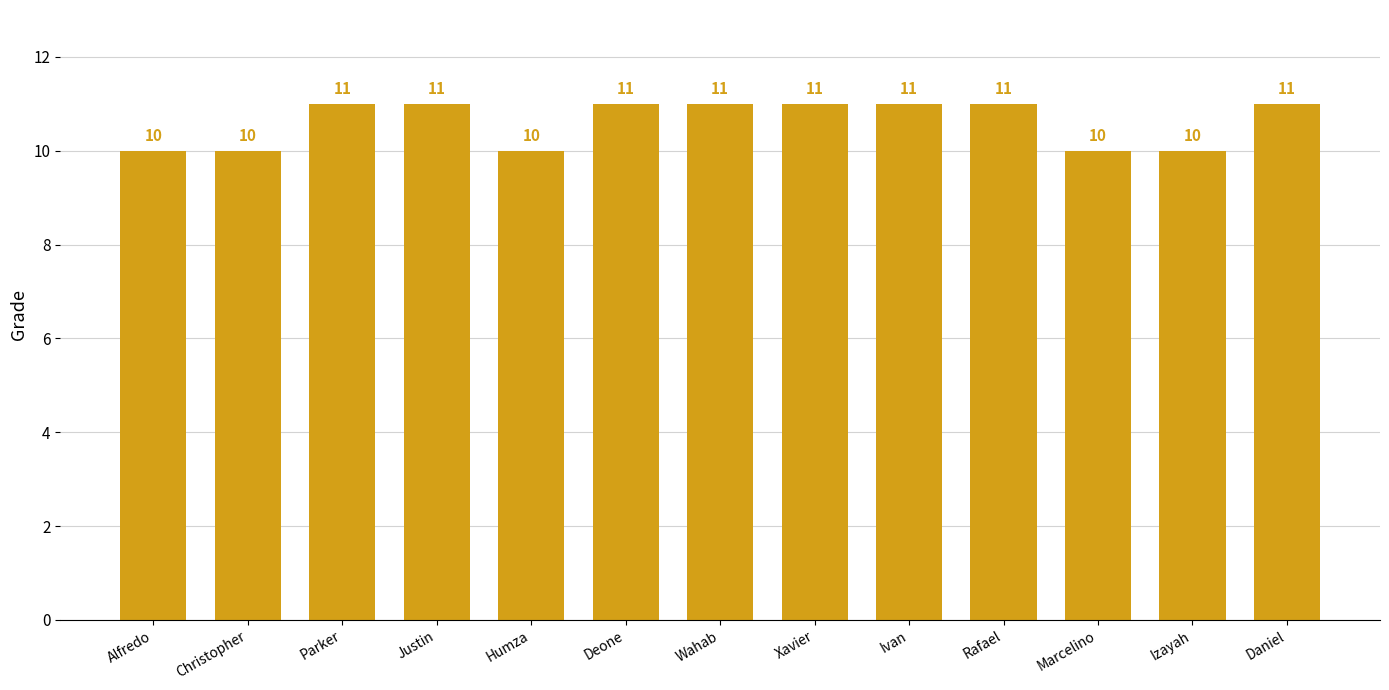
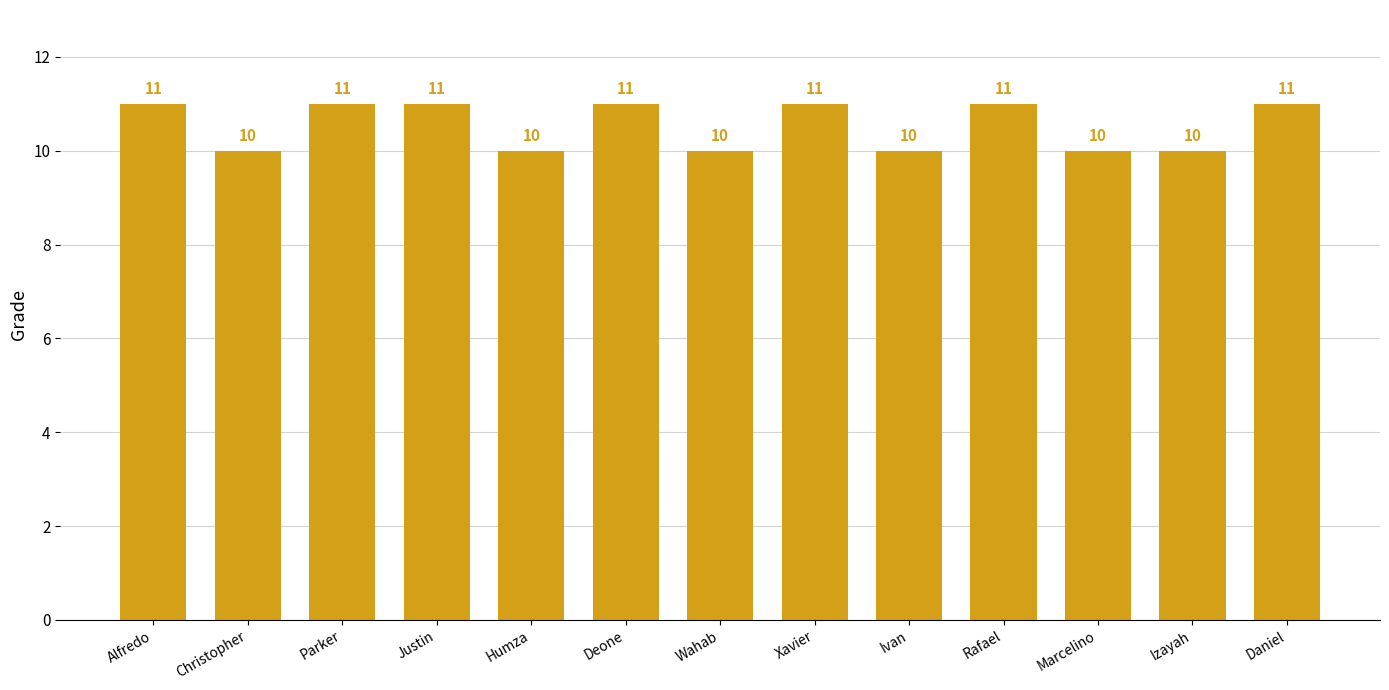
  {
-   "Alfredo": 10,
+   "Alfredo": 11,
    "Christopher": 10,
    "Parker": 11,
    "Justin": 11,
    "Humza": 10,
    "Deone": 11,
-   "Wahab": 11,
+   "Wahab": 10,
    "Xavier": 11,
-   "Ivan": 11,
+   "Ivan": 10,
    "Rafael": 11,
    "Marcelino": 10,
    "Izayah": 10,
    "Daniel": 11
  }
